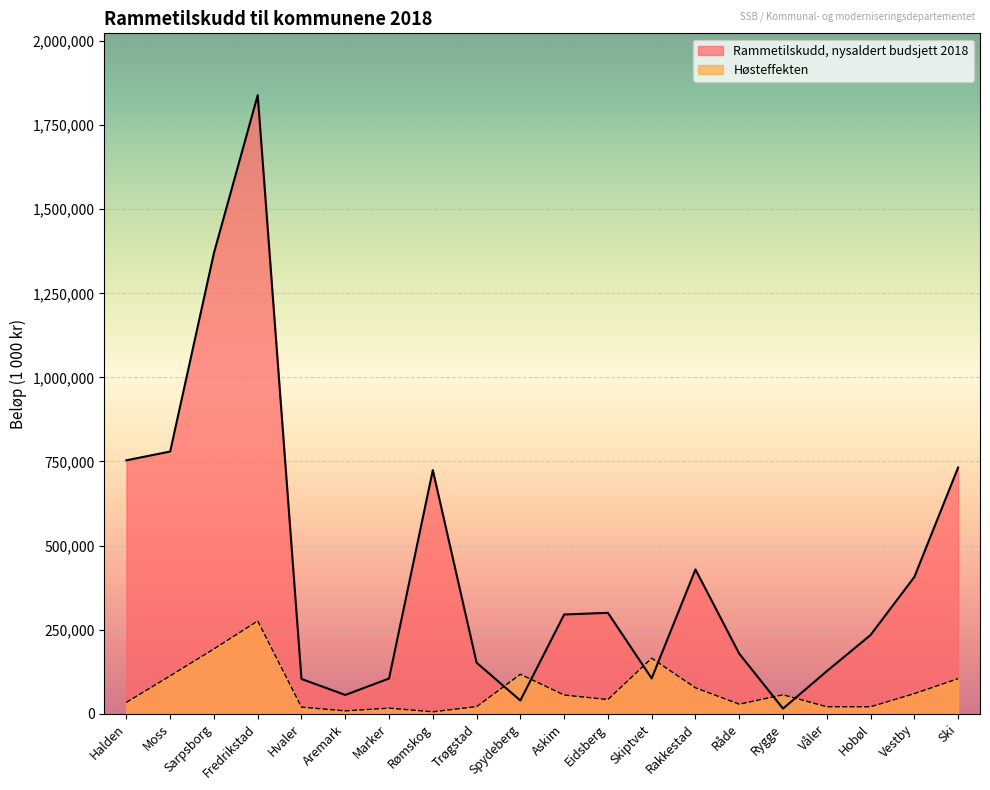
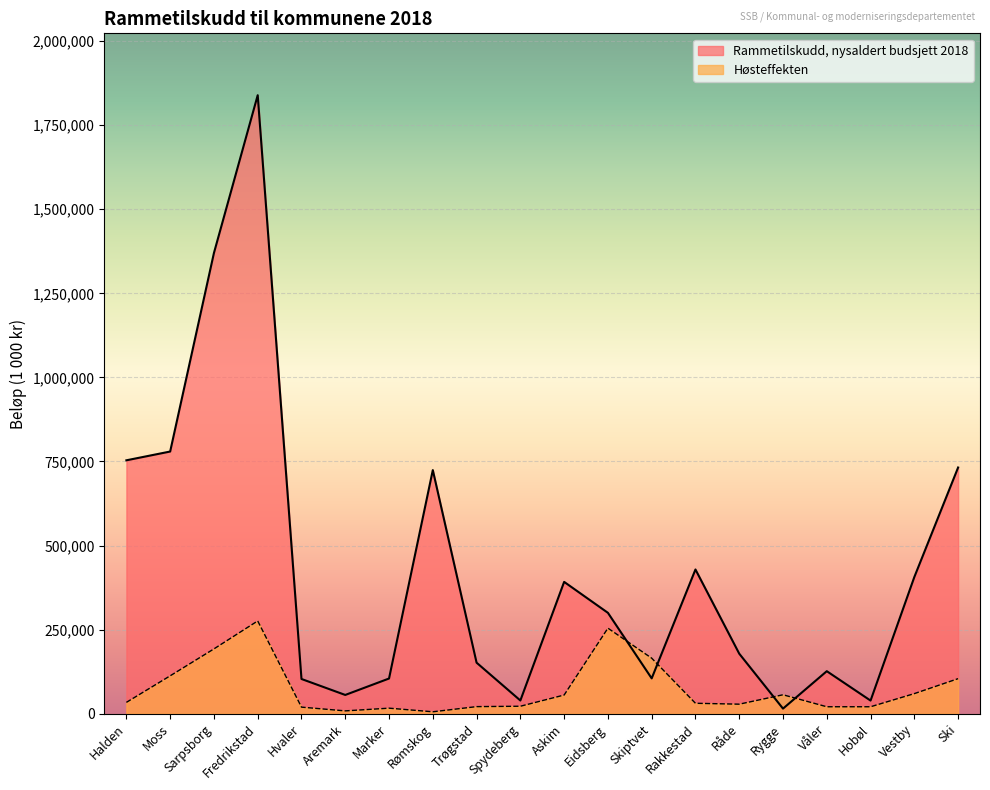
  {
    "Rammetilskudd, nysaldert budsjett 2018": {
      "Halden": "750,000",
      "Moss": "780,000",
      "Sarpsborg": "1,370,000",
      "Fredrikstad": "1,840,000",
      "Hvaler": "100,000",
      "Aremark": "60,000",
      "Marker": "100,000",
      "Rømskog": "720,000",
      "Trøgstad": "150,000",
      "Spydeberg": "40,000",
-     "Askim": "300,000",
+     "Askim": "390,000",
      "Eidsberg": "300,000",
      "Skiptvet": "110,000",
      "Rakkestad": "430,000",
      "Råde": "180,000",
      "Rygge": "20,000",
      "Våler": "130,000",
-     "Hobøl": "230,000",
+     "Hobøl": "40,000",
      "Vestby": "410,000",
      "Ski": "730,000"
    },
    "Høsteffekten": {
      "Halden": "30,000",
      "Moss": "110,000",
      "Sarpsborg": "190,000",
      "Fredrikstad": "280,000",
      "Hvaler": "20,000",
      "Aremark": "10,000",
      "Marker": "20,000",
      "Rømskog": "10,000",
      "Trøgstad": "20,000",
-     "Spydeberg": "120,000",
+     "Spydeberg": "20,000",
      "Askim": "60,000",
-     "Eidsberg": "40,000",
+     "Eidsberg": "250,000",
      "Skiptvet": "170,000",
-     "Rakkestad": "80,000",
+     "Rakkestad": "30,000",
      "Råde": "30,000",
      "Rygge": "60,000",
      "Våler": "20,000",
      "Hobøl": "20,000",
      "Vestby": "60,000",
      "Ski": "100,000"
    }
  }
